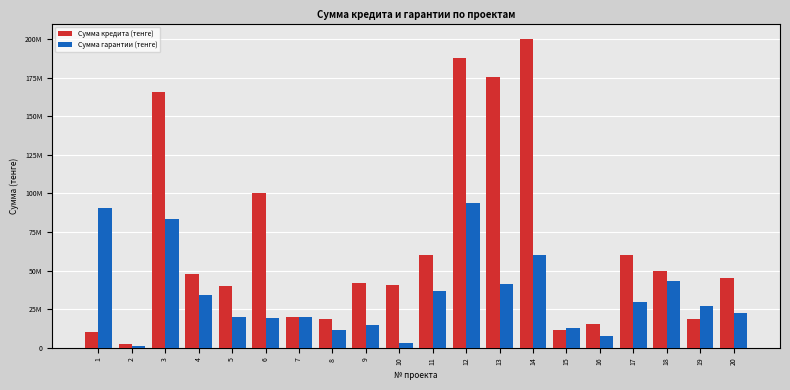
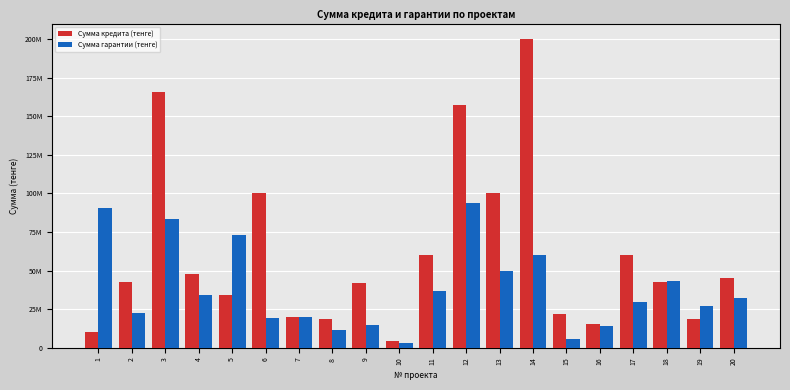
  {
    "Сумма кредита (тенге)": {
      "1": 10000000,
-     "2": 2000000,
+     "2": 43000000,
      "3": 166000000,
      "4": 48000000,
-     "5": 40000000,
+     "5": 34000000,
      "6": 100000000,
      "7": 20000000,
      "8": 19000000,
      "9": 42000000,
-     "10": 41000000,
+     "10": 5000000,
      "11": 60000000,
-     "12": 188000000,
-     "13": 175000000,
+     "12": 157000000,
+     "13": 100000000,
      "14": 200000000,
-     "15": 12000000,
+     "15": 22000000,
      "16": 15000000,
      "17": 60000000,
-     "18": 50000000,
+     "18": 42000000,
      "19": 19000000,
      "20": 45000000
    },
    "Сумма гарантии (тенге)": {
      "1": 91000000,
-     "2": 1000000,
+     "2": 23000000,
      "3": 84000000,
      "4": 34000000,
-     "5": 20000000,
+     "5": 73000000,
      "6": 20000000,
      "7": 20000000,
      "8": 12000000,
      "9": 15000000,
      "10": 3000000,
      "11": 37000000,
      "12": 94000000,
-     "13": 42000000,
+     "13": 50000000,
      "14": 60000000,
-     "15": 13000000,
-     "16": 8000000,
+     "15": 6000000,
+     "16": 14000000,
      "17": 30000000,
      "18": 44000000,
      "19": 27000000,
-     "20": 23000000
+     "20": 32000000
    }
  }
